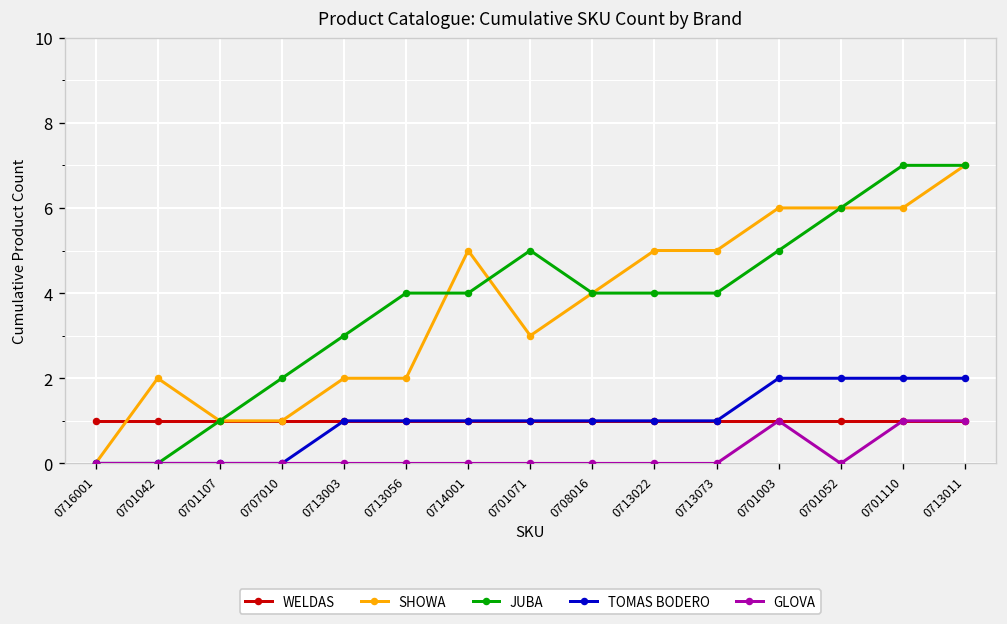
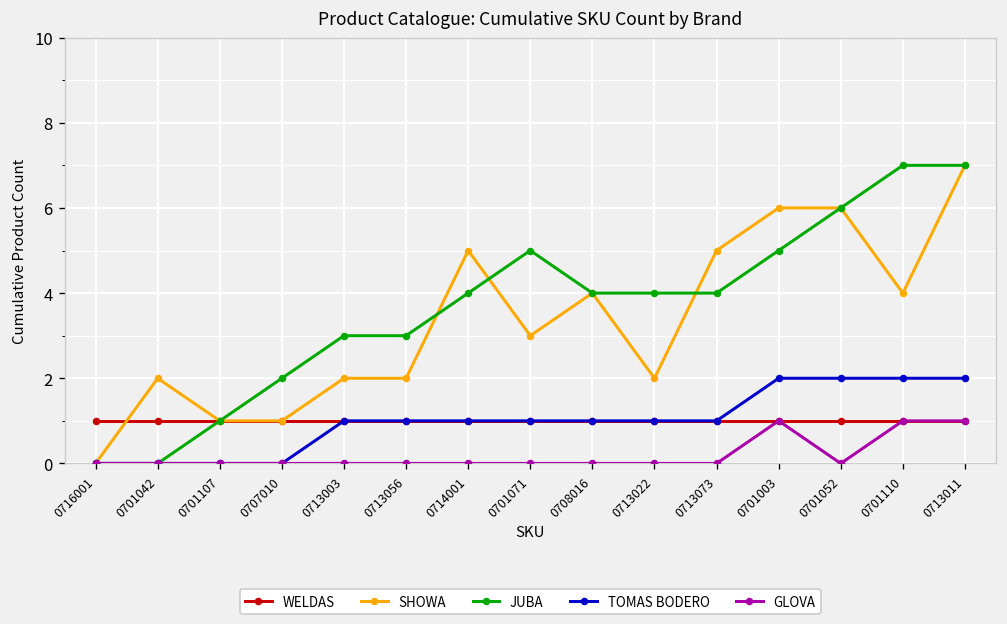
  {
    "WELDAS": {
      "0716001": 1,
      "0701042": 1,
      "0701052": 1
    },
    "SHOWA": {
      "0701042": 2,
      "0713003": 2,
      "0713056": 2,
      "0714001": 5,
      "0701071": 3,
-     "0713022": 5,
+     "0713022": 2,
      "0713073": 5,
      "0701003": 6,
-     "0701110": 6
+     "0701110": 4
    },
    "JUBA": {
      "0707010": 2,
      "0713003": 3,
-     "0713056": 4,
+     "0713056": 3,
      "0714001": 4,
      "0701071": 5,
      "0713022": 4,
      "0713073": 4,
      "0701003": 5,
      "0701110": 7
    },
    "TOMAS BODERO": {
      "0701003": 2,
      "0701052": 2,
      "0701110": 2,
      "0713011": 2
    },
    "GLOVA": {
      "0713003": 0,
      "0713056": 0,
      "0714001": 0,
      "0701071": 0,
      "0708016": 0,
      "0713022": 0,
      "0713073": 0,
      "0701052": 0
    }
  }
